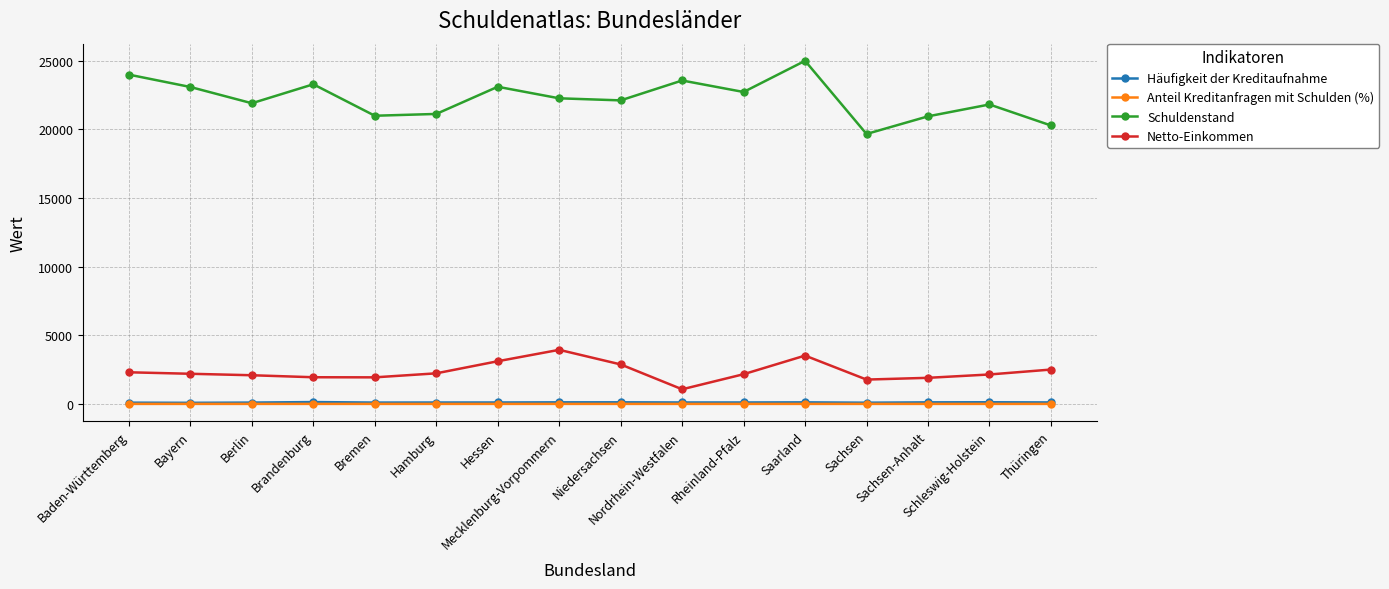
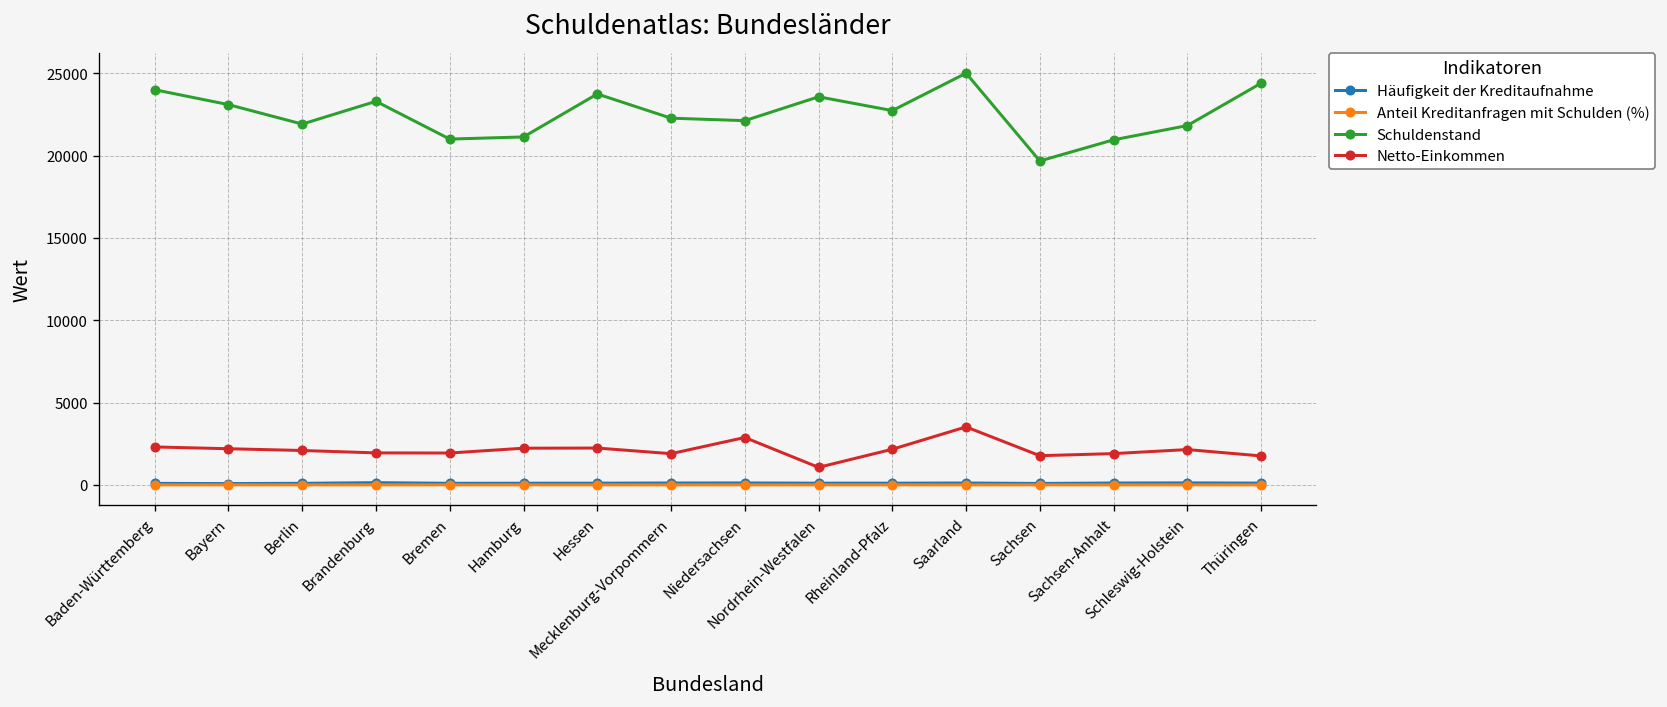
  {
    "Schuldenstand": {
      "Baden-Württemberg": 24000,
      "Bayern": 23100,
      "Berlin": 21900,
      "Brandenburg": 23300,
      "Bremen": 21000,
      "Hamburg": 21100,
-     "Hessen": 23100,
+     "Hessen": 23700,
      "Mecklenburg-Vorpommern": 22300,
      "Niedersachsen": 22100,
      "Nordrhein-Westfalen": 23600,
      "Rheinland-Pfalz": 22700,
      "Saarland": 25000,
      "Sachsen": 19700,
      "Sachsen-Anhalt": 21000,
      "Schleswig-Holstein": 21800,
-     "Thüringen": 20300
+     "Thüringen": 24400
    },
    "Netto-Einkommen": {
      "Baden-Württemberg": 2300,
      "Bayern": 2200,
      "Berlin": 2100,
      "Brandenburg": 1900,
      "Bremen": 1900,
      "Hamburg": 2200,
-     "Hessen": 3100,
-     "Mecklenburg-Vorpommern": 3900,
+     "Hessen": 2200,
+     "Mecklenburg-Vorpommern": 1900,
      "Niedersachsen": 2900,
      "Nordrhein-Westfalen": 1100,
      "Rheinland-Pfalz": 2200,
      "Saarland": 3500,
      "Sachsen": 1800,
      "Sachsen-Anhalt": 1900,
      "Schleswig-Holstein": 2100,
-     "Thüringen": 2500
+     "Thüringen": 1800
    }
  }
